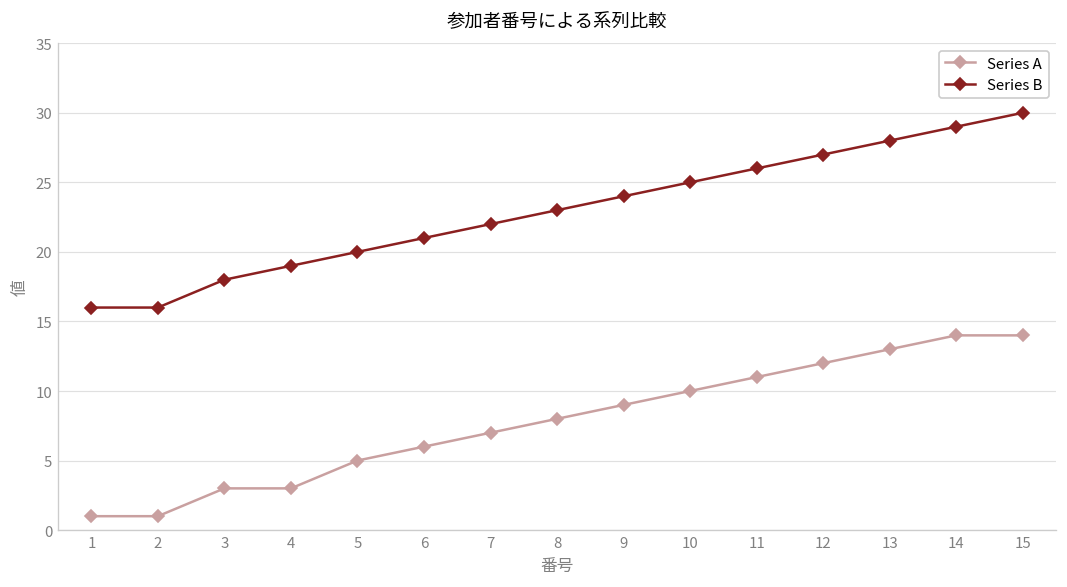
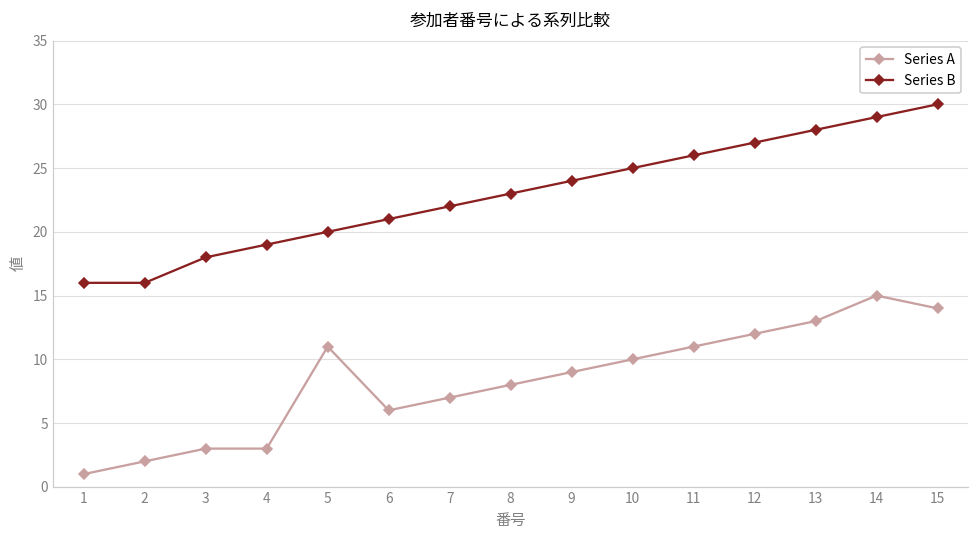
  {
    "Series A": {
      "1": 1,
-     "2": 1,
+     "2": 2,
      "3": 3,
      "4": 3,
-     "5": 5,
+     "5": 11,
      "6": 6,
      "7": 7,
      "8": 8,
      "9": 9,
      "10": 10,
      "11": 11,
      "12": 12,
      "13": 13,
-     "14": 14,
+     "14": 15,
      "15": 14
    },
    "Series B": {
      "1": 16,
      "2": 16,
      "3": 18,
      "4": 19,
      "5": 20,
      "6": 21,
      "7": 22,
      "8": 23,
      "9": 24,
      "10": 25,
      "11": 26,
      "12": 27,
      "13": 28,
      "14": 29,
      "15": 30
    }
  }
